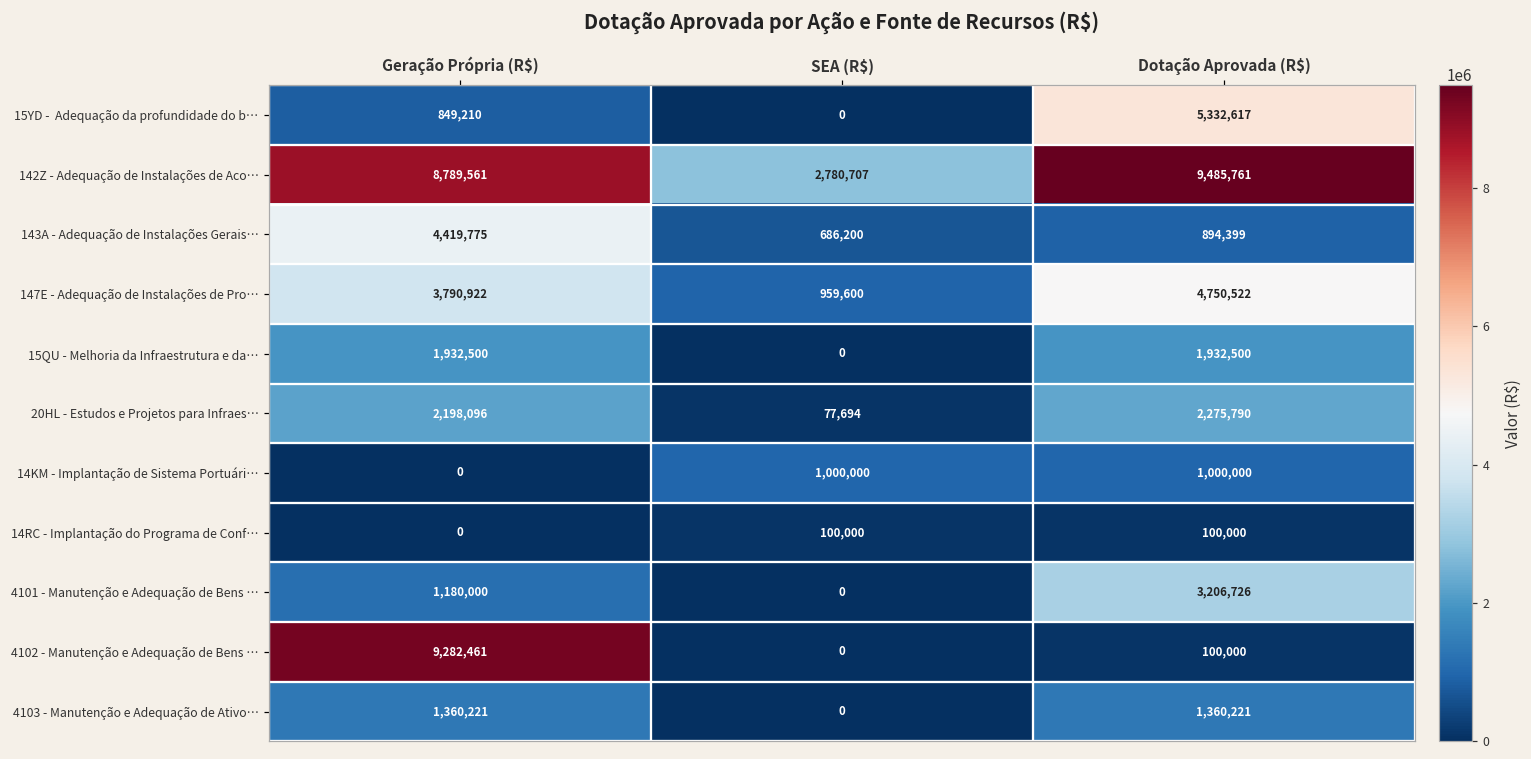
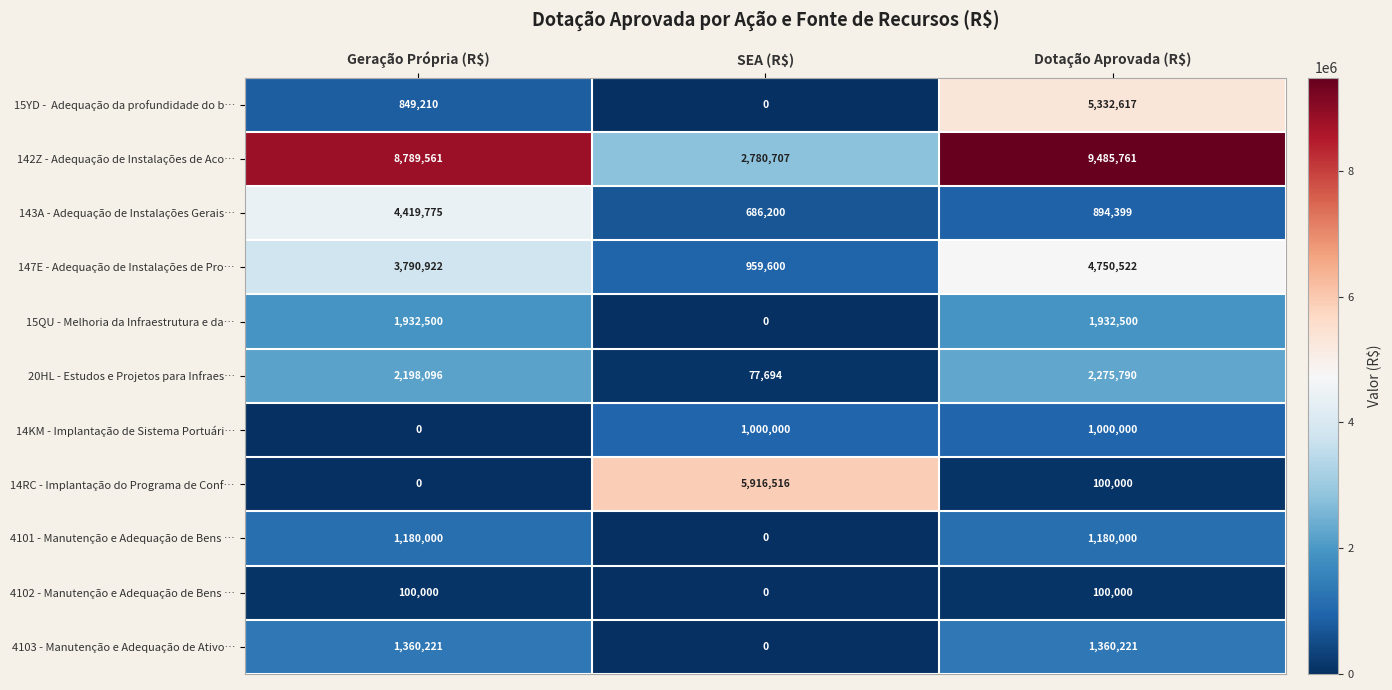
  {
    "15YD - Adequação da profundidade do b…": {
      "Geração Própria (R$)": "849,210",
      "SEA (R$)": "0",
      "Dotação Aprovada (R$)": "5,332,617"
    },
    "142Z - Adequação de Instalações de Aco…": {
      "Geração Própria (R$)": "8,789,561",
      "SEA (R$)": "2,780,707",
      "Dotação Aprovada (R$)": "9,485,761"
    },
    "143A - Adequação de Instalações Gerais…": {
      "Geração Própria (R$)": "4,419,775",
      "SEA (R$)": "686,200",
      "Dotação Aprovada (R$)": "894,399"
    },
    "147E - Adequação de Instalações de Pro…": {
      "Geração Própria (R$)": "3,790,922",
      "SEA (R$)": "959,600",
      "Dotação Aprovada (R$)": "4,750,522"
    },
    "15QU - Melhoria da Infraestrutura e da…": {
      "Geração Própria (R$)": "1,932,500",
      "SEA (R$)": "0",
      "Dotação Aprovada (R$)": "1,932,500"
    },
    "20HL - Estudos e Projetos para Infraes…": {
      "Geração Própria (R$)": "2,198,096",
      "SEA (R$)": "77,694",
      "Dotação Aprovada (R$)": "2,275,790"
    },
    "14KM - Implantação de Sistema Portuári…": {
      "Geração Própria (R$)": "0",
      "SEA (R$)": "1,000,000",
      "Dotação Aprovada (R$)": "1,000,000"
    },
    "14RC - Implantação do Programa de Conf…": {
      "Geração Própria (R$)": "0",
-     "SEA (R$)": "100,000",
+     "SEA (R$)": "5,916,516",
      "Dotação Aprovada (R$)": "100,000"
    },
    "4101 - Manutenção e Adequação de Bens …": {
      "Geração Própria (R$)": "1,180,000",
      "SEA (R$)": "0",
-     "Dotação Aprovada (R$)": "3,206,726"
+     "Dotação Aprovada (R$)": "1,180,000"
    },
    "4102 - Manutenção e Adequação de Bens …": {
-     "Geração Própria (R$)": "9,282,461",
+     "Geração Própria (R$)": "100,000",
      "SEA (R$)": "0",
      "Dotação Aprovada (R$)": "100,000"
    },
    "4103 - Manutenção e Adequação de Ativo…": {
      "Geração Própria (R$)": "1,360,221",
      "SEA (R$)": "0",
      "Dotação Aprovada (R$)": "1,360,221"
    }
  }
